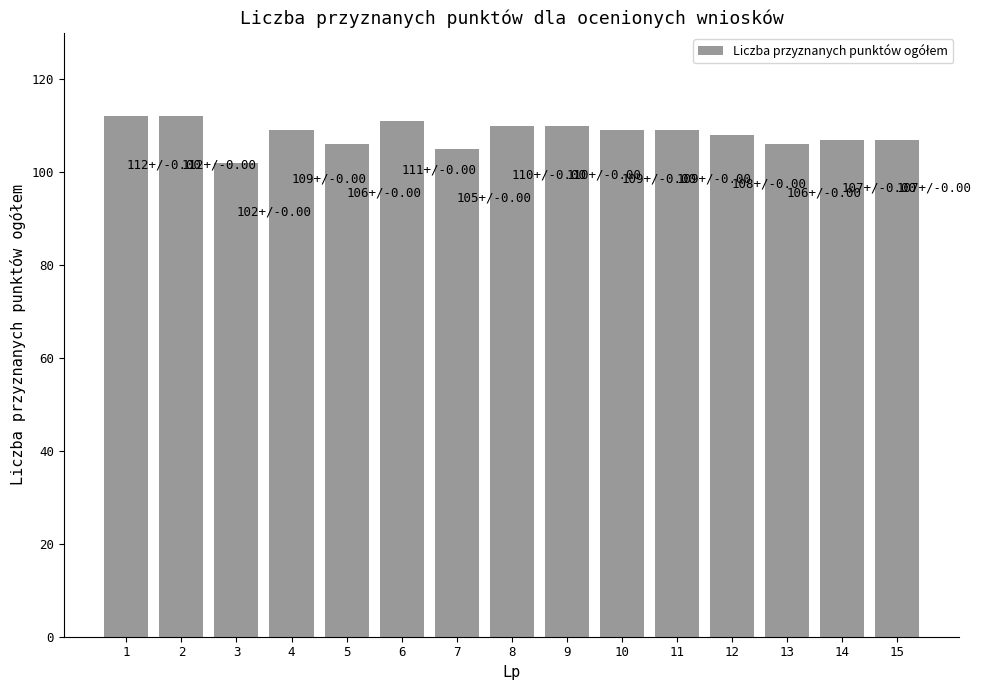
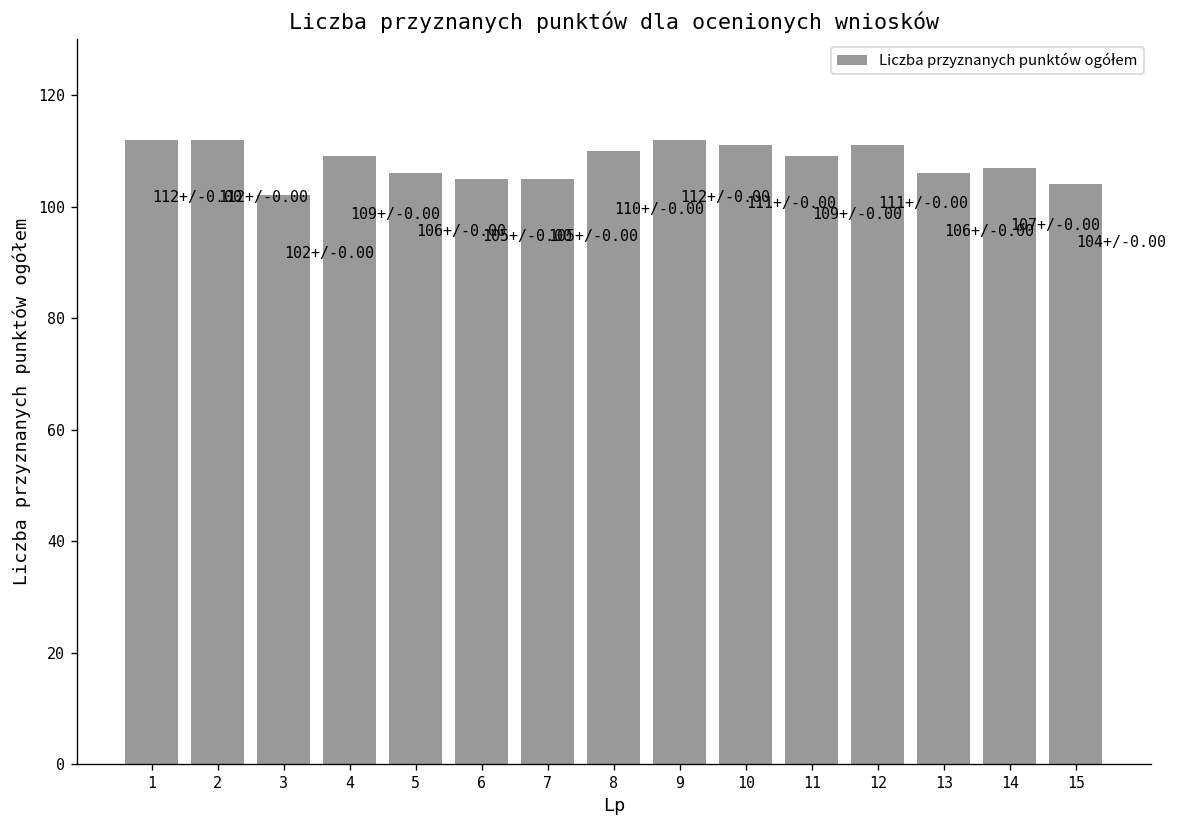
  {
-   "6": "111+/",
-   "9": "110+/",
-   "10": "109+/",
-   "12": "108+/",
-   "15": "107+/"
+   "6": "105+/",
+   "9": "112+/",
+   "10": "111+/",
+   "12": "111+/",
+   "15": "104+/"
  }
